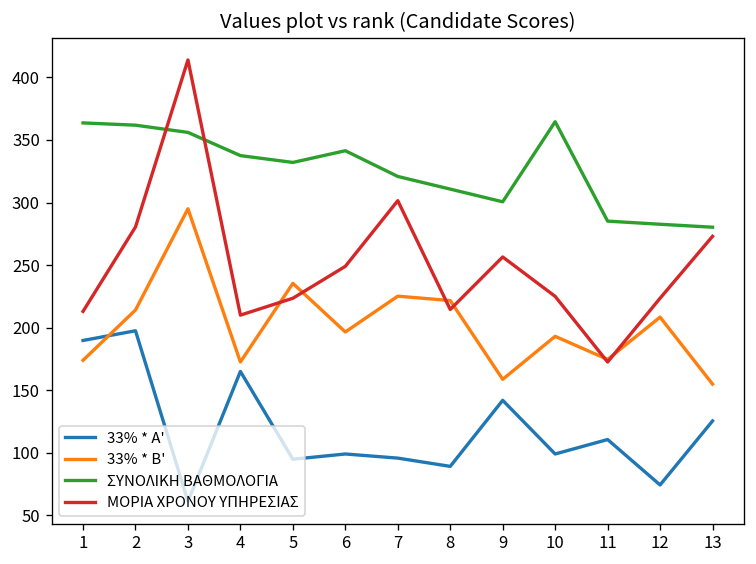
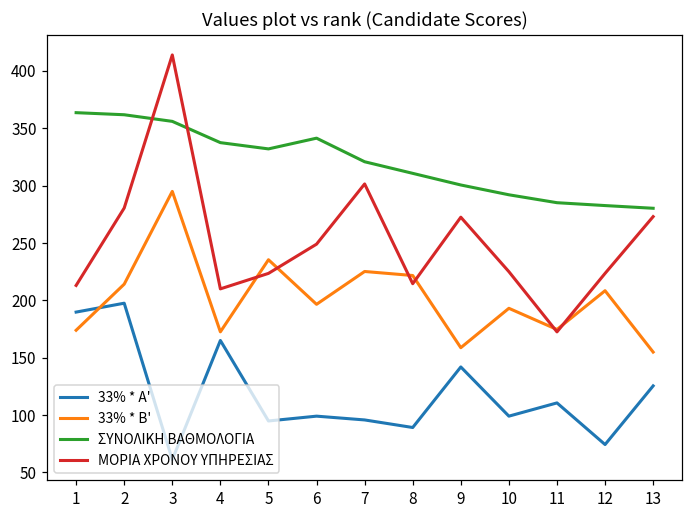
  {
    "33% * A'": {
      "1": 190,
      "2": 198,
      "4": 165,
      "6": 99,
      "7": 96,
      "8": 89,
      "9": 142,
      "10": 99,
      "11": 111,
      "12": 74,
      "13": 125
    },
    "33% * B'": {
      "1": 174,
      "2": 214,
      "3": 295,
      "4": 173,
      "5": 235,
      "6": 197,
      "7": 225,
      "8": 222,
      "9": 159,
      "10": 193,
      "12": 208,
      "13": 155
    },
    "ΣΥΝΟΛΙΚΗ ΒΑΘΜΟΛΟΓΙΑ": {
      "1": 364,
      "2": 362,
      "3": 356,
      "4": 338,
      "5": 332,
      "6": 341,
      "7": 321,
      "8": 311,
      "9": 301,
-     "10": 365,
+     "10": 292,
      "11": 285,
      "12": 283,
      "13": 280
    },
    "ΜΟΡΙΑ ΧΡΟΝΟΥ ΥΠΗΡΕΣΙΑΣ": {
      "1": 213,
      "2": 281,
      "3": 414,
      "4": 210,
      "5": 224,
      "6": 249,
      "7": 302,
      "8": 215,
-     "9": 257,
+     "9": 273,
      "10": 225,
      "12": 224,
      "13": 273
    }
  }
